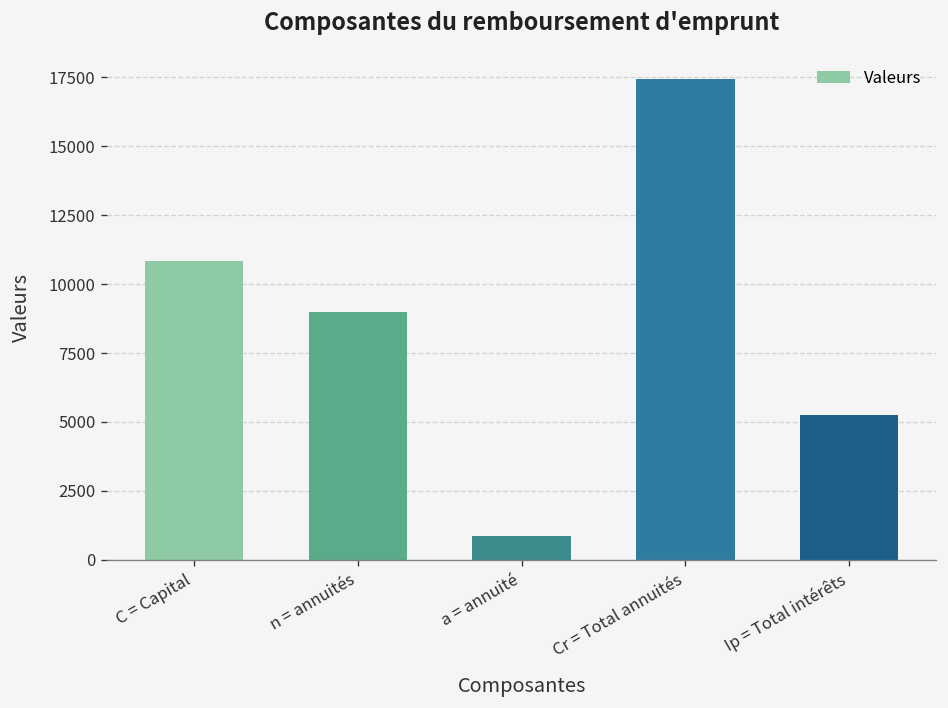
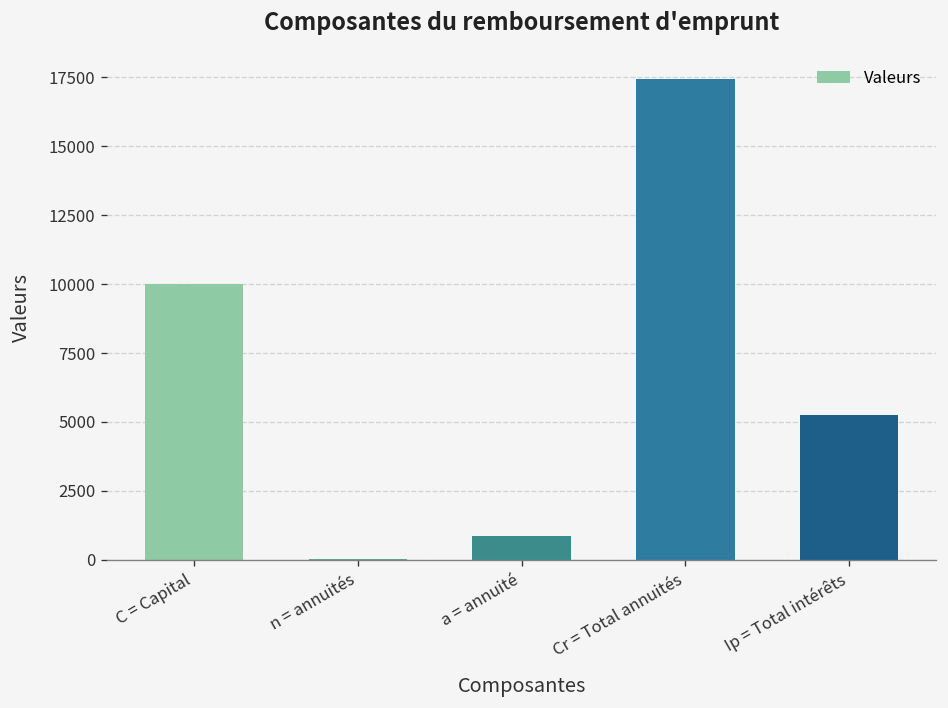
  {
-   "C = Capital": 10800,
-   "n = annuités": 9000,
+   "C = Capital": 10000,
+   "n = annuités": 0,
    "a = annuité": 900,
    "Cr = Total annuités": 17400,
    "Ip = Total intérêts": 5300
  }
